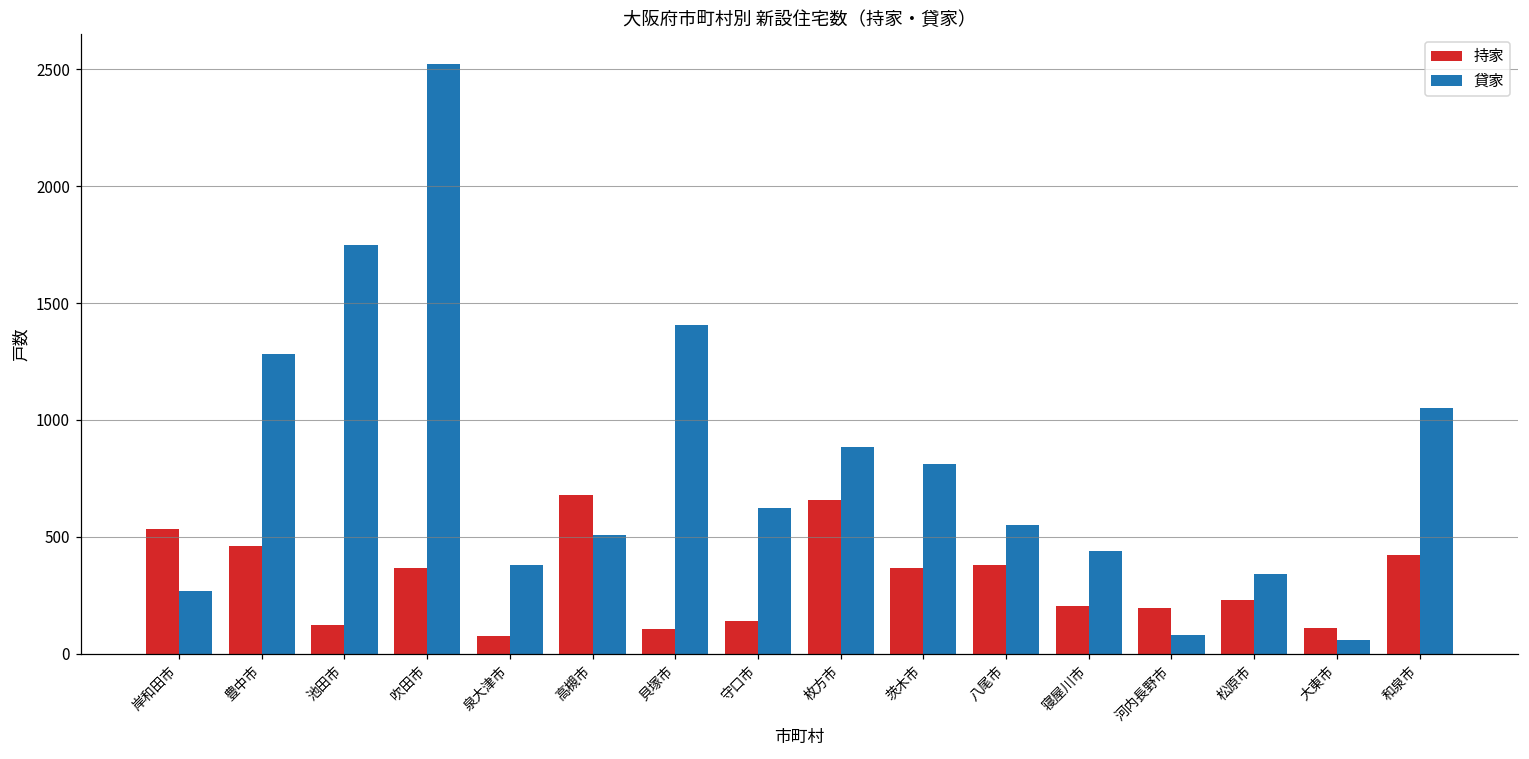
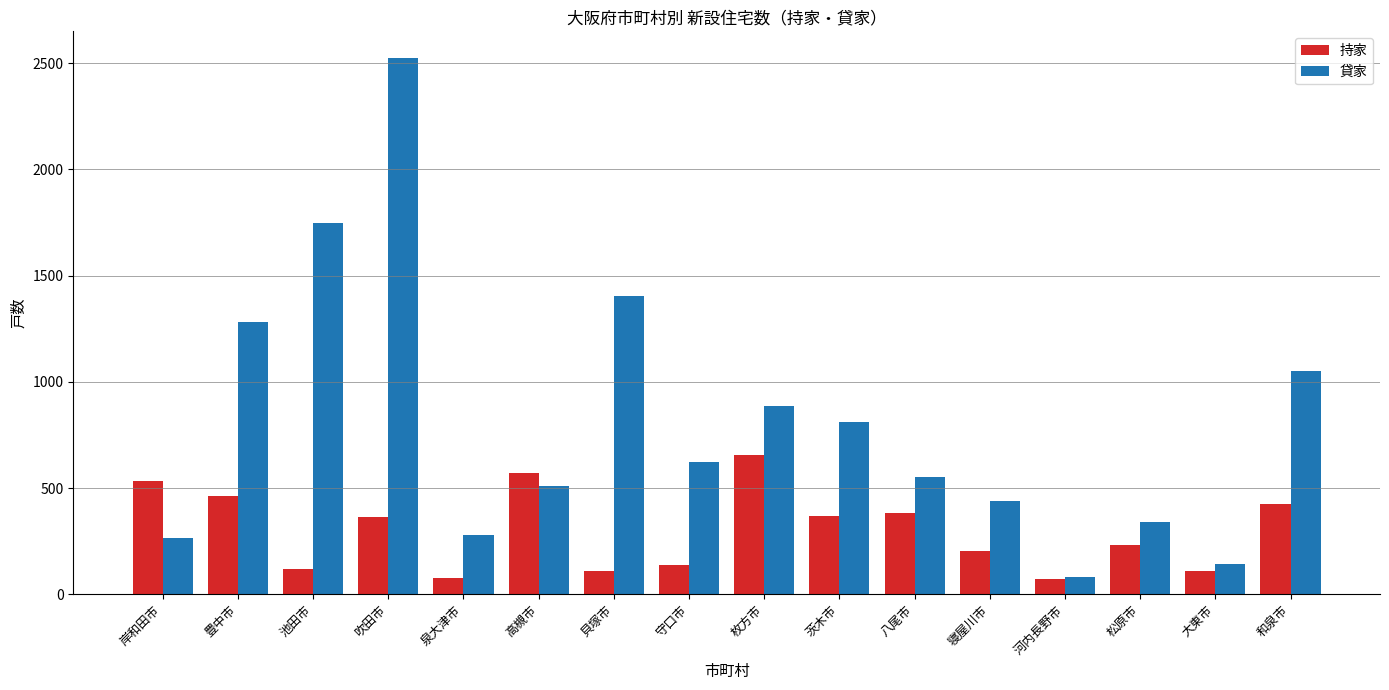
  {
    "持家": {
      "岸和田市": 530,
      "豊中市": 460,
      "池田市": 120,
      "吹田市": 370,
      "泉大津市": 80,
-     "高槻市": 680,
+     "高槻市": 570,
      "貝塚市": 110,
      "守口市": 140,
      "枚方市": 660,
      "茨木市": 370,
      "八尾市": 380,
      "寝屋川市": 200,
-     "河内長野市": 200,
+     "河内長野市": 70,
      "松原市": 230,
      "大東市": 110,
      "和泉市": 420
    },
    "貸家": {
      "岸和田市": 270,
      "豊中市": 1280,
      "池田市": 1750,
      "吹田市": 2520,
-     "泉大津市": 380,
+     "泉大津市": 280,
      "高槻市": 510,
      "貝塚市": 1410,
      "守口市": 630,
      "枚方市": 880,
      "茨木市": 810,
      "八尾市": 550,
      "寝屋川市": 440,
      "河内長野市": 80,
      "松原市": 340,
-     "大東市": 60,
+     "大東市": 140,
      "和泉市": 1050
    }
  }
